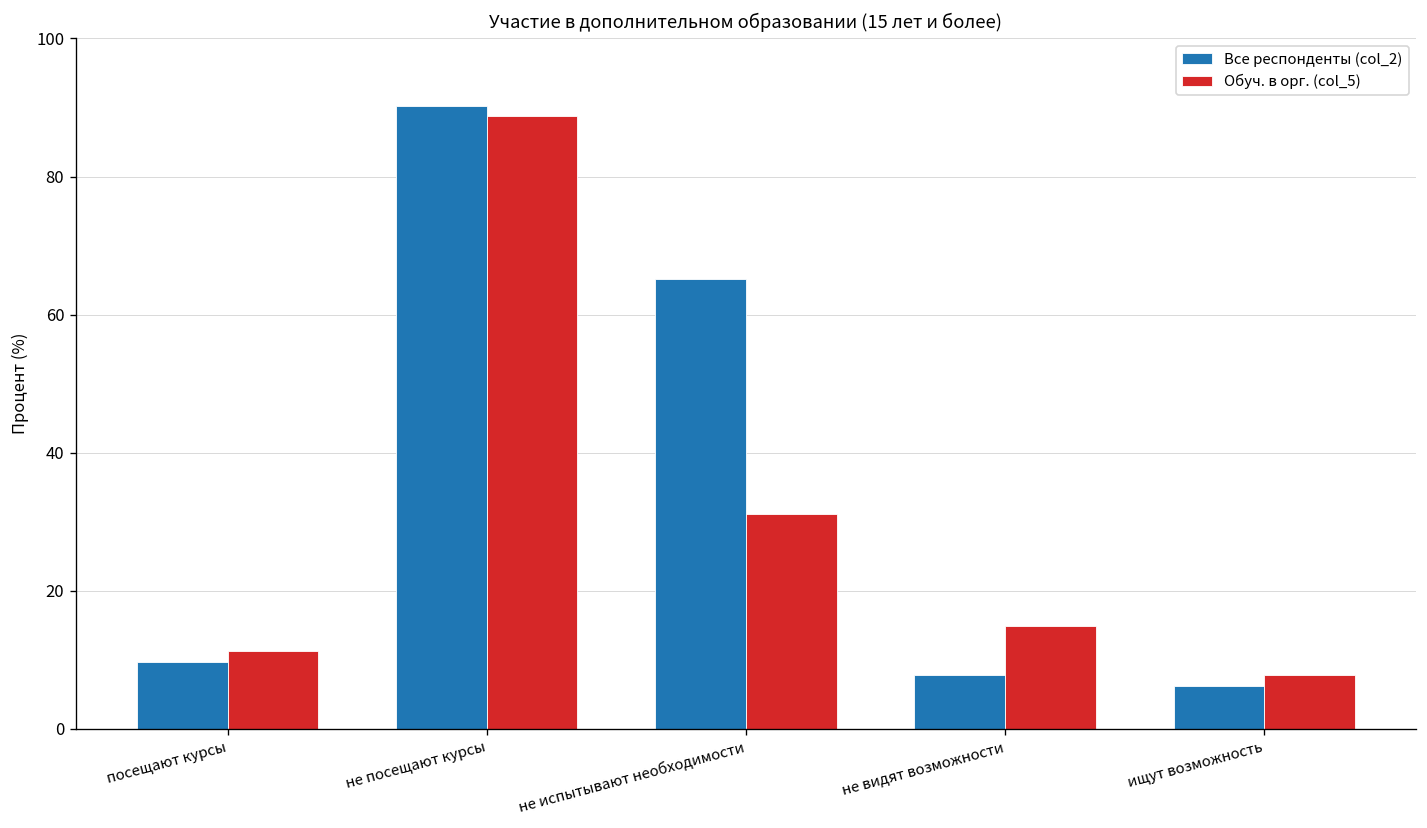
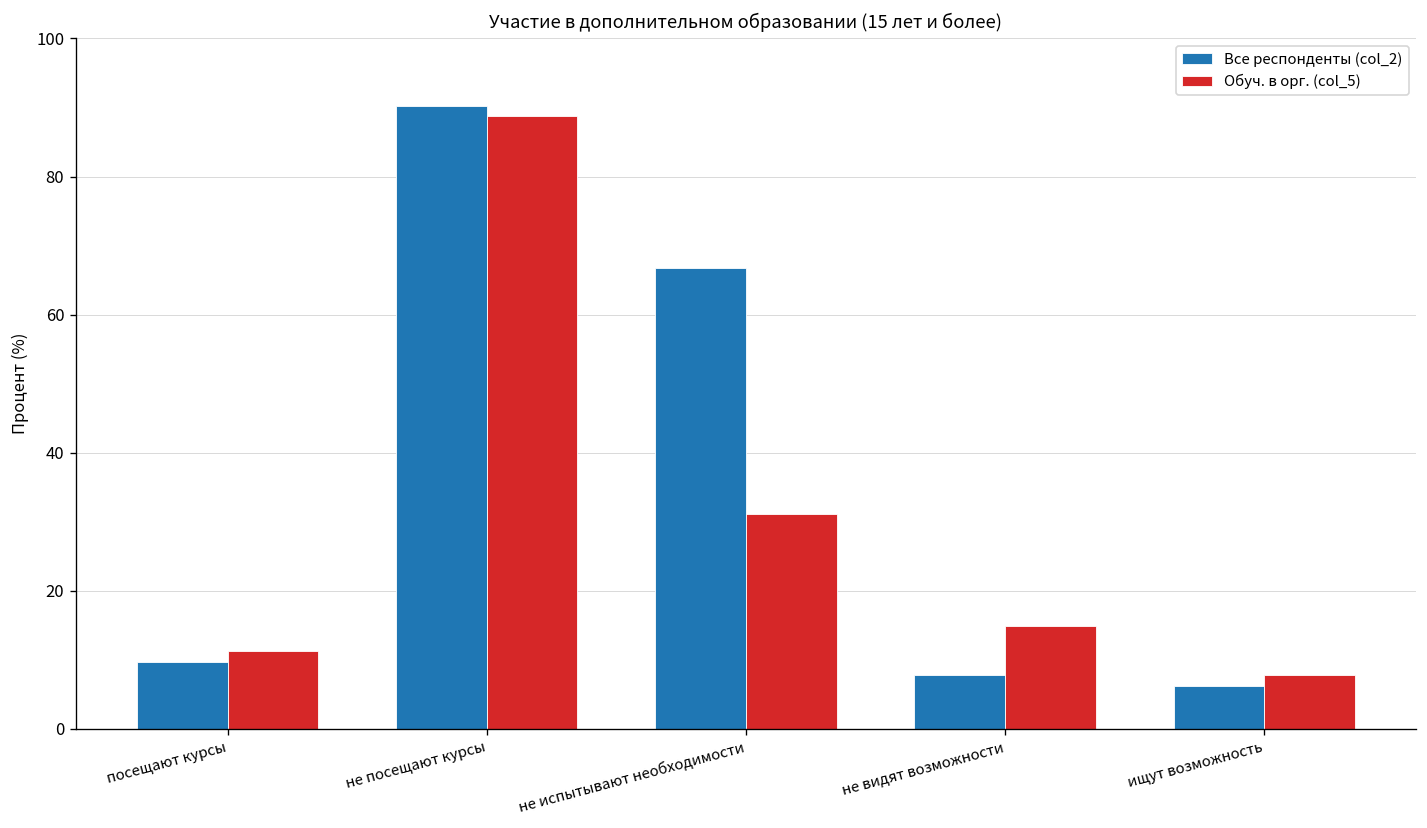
  {
    "Все респонденты (col_2)": {
      "посещают курсы": 10,
      "не посещают курсы": 90,
-     "не испытывают необходимости": 65,
+     "не испытывают необходимости": 67,
      "не видят возможности": 8,
      "ищут возможность": 6
    },
    "Обуч. в орг. (col_5)": {
      "посещают курсы": 11,
      "не посещают курсы": 89,
      "не испытывают необходимости": 31,
      "не видят возможности": 15,
      "ищут возможность": 8
    }
  }
